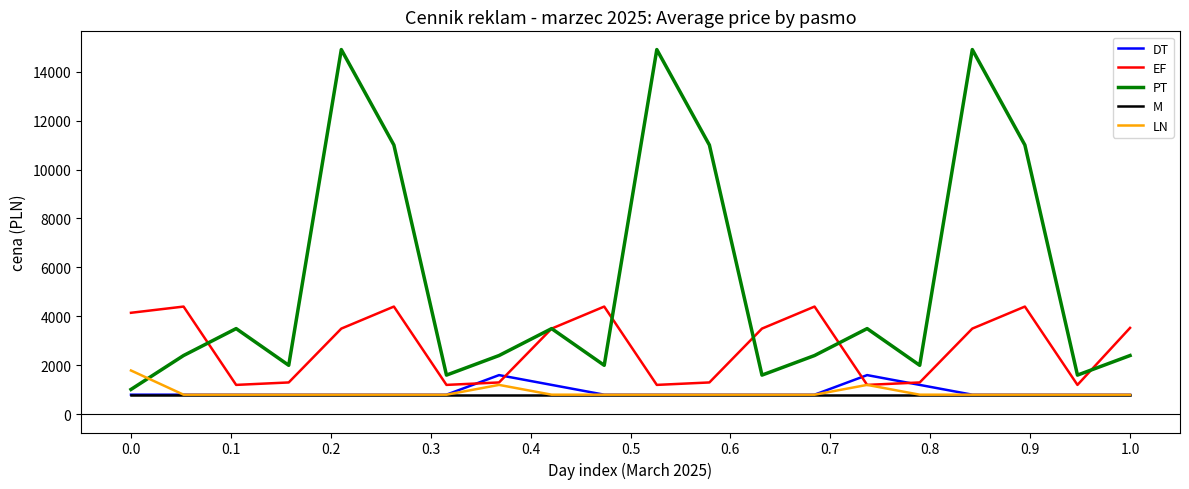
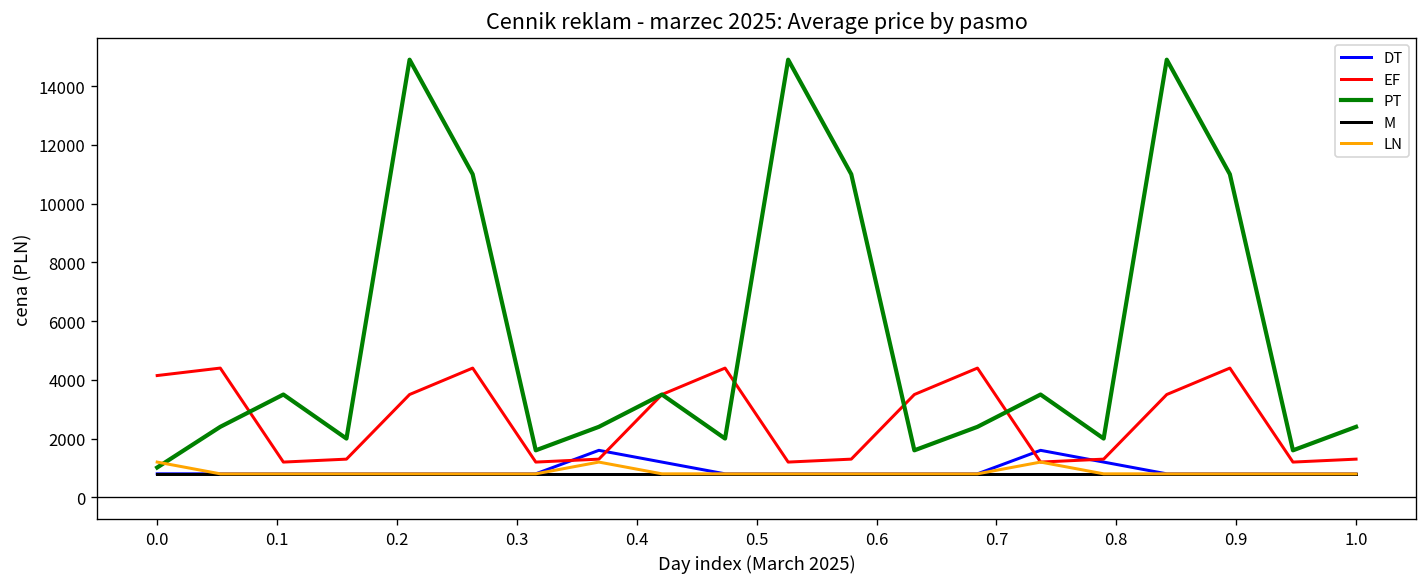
  {
    "EF": {
      "0.0": 4100,
-     "1.0": 3500
+     "1.0": 1300
    },
    "PT": {
      "0.0": 1000,
      "1.0": 2400
    },
    "LN": {
-     "0.0": 1800
+     "0.0": 1200
    }
  }
